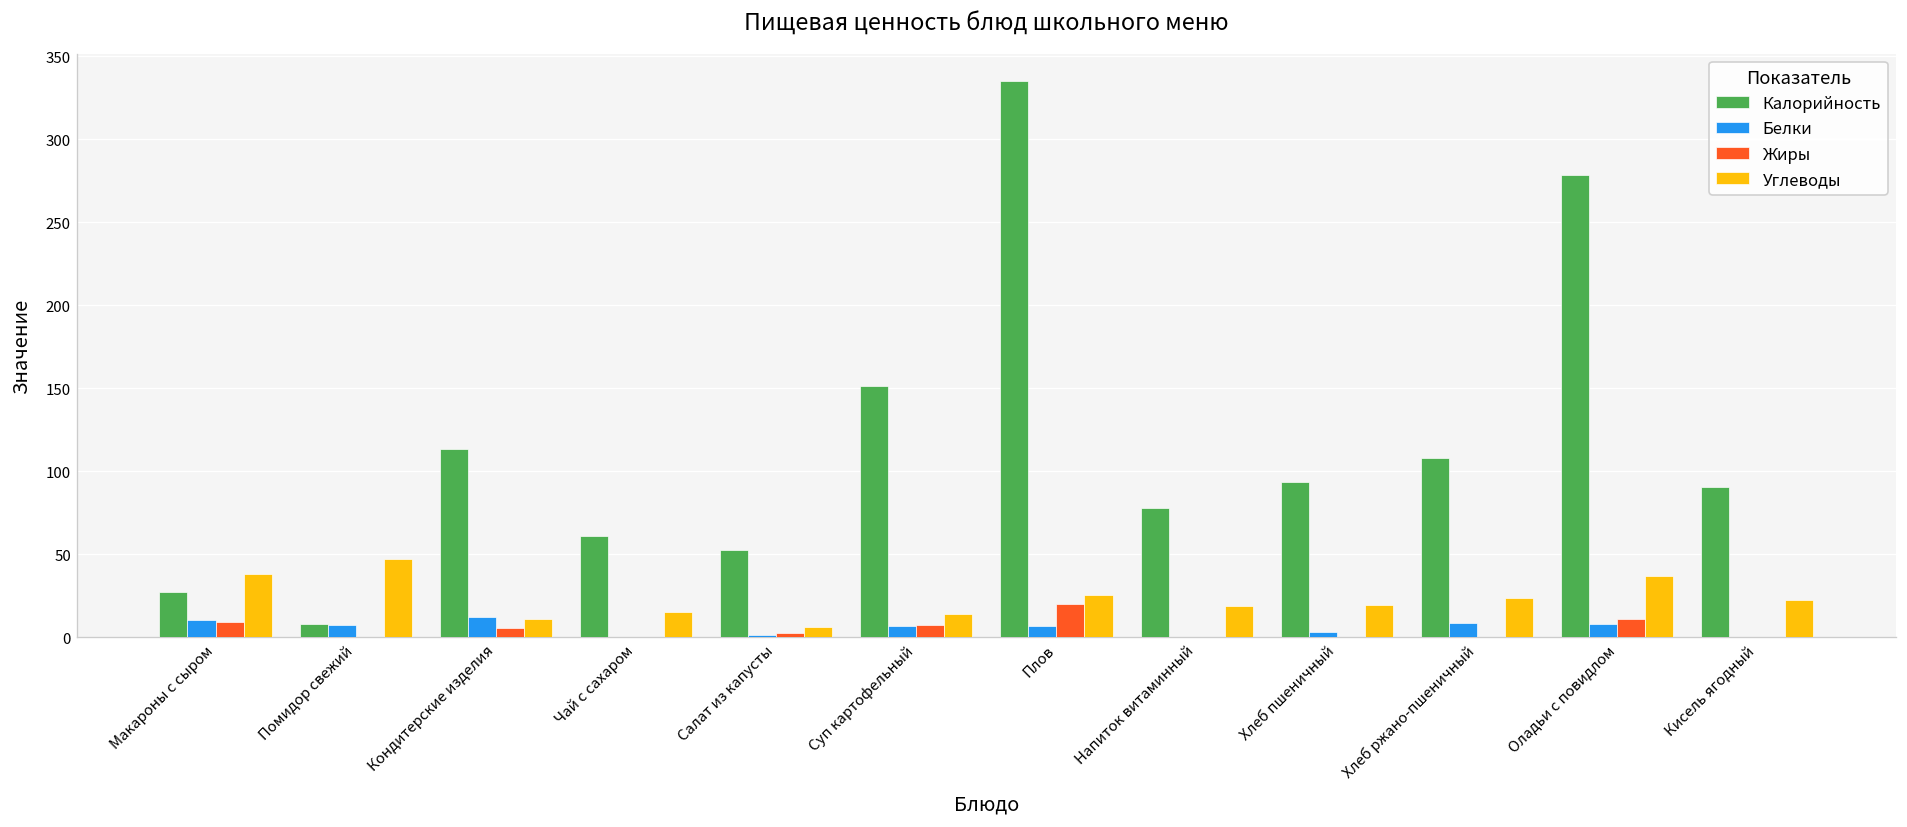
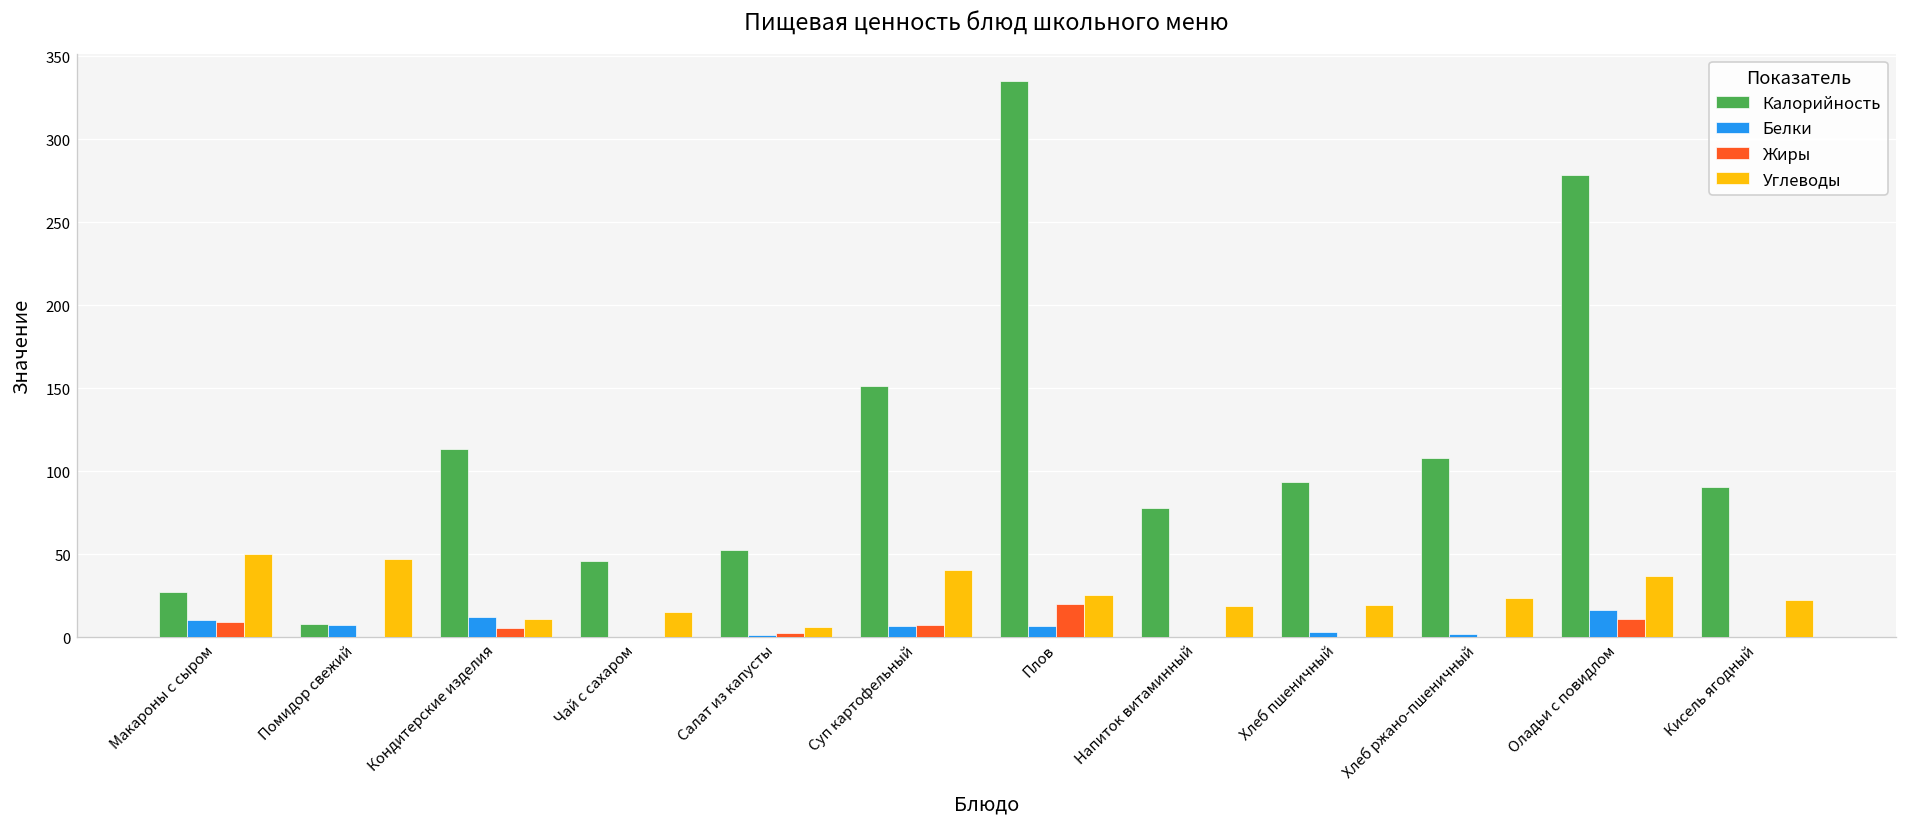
  {
    "Калорийность": {
      "Макароны с сыром": 27,
      "Помидор свежий": 8,
      "Кондитерские изделия": 114,
-     "Чай с сахаром": 61,
+     "Чай с сахаром": 46,
      "Салат из капусты": 53,
      "Суп картофельный": 151,
      "Плов": 335,
      "Напиток витаминный": 78,
      "Хлеб пшеничный": 94,
      "Хлеб ржано-пшеничный": 108,
      "Оладьи с повидлом": 279,
      "Кисель ягодный": 91
    },
    "Белки": {
      "Макароны с сыром": 11,
      "Помидор свежий": 7,
      "Кондитерские изделия": 12,
      "Суп картофельный": 7,
      "Плов": 7,
      "Хлеб пшеничный": 3,
-     "Хлеб ржано-пшеничный": 9,
-     "Оладьи с повидлом": 8
+     "Хлеб ржано-пшеничный": 2,
+     "Оладьи с повидлом": 16
    },
    "Жиры": {
      "Макароны с сыром": 9,
      "Кондитерские изделия": 5,
      "Салат из капусты": 3,
      "Суп картофельный": 8,
      "Плов": 20,
      "Оладьи с повидлом": 11
    },
    "Углеводы": {
-     "Макароны с сыром": 38,
+     "Макароны с сыром": 50,
      "Помидор свежий": 47,
      "Кондитерские изделия": 11,
      "Чай с сахаром": 15,
      "Салат из капусты": 6,
-     "Суп картофельный": 14,
+     "Суп картофельный": 40,
      "Плов": 26,
      "Напиток витаминный": 19,
      "Хлеб пшеничный": 20,
      "Хлеб ржано-пшеничный": 24,
      "Оладьи с повидлом": 37,
      "Кисель ягодный": 22
    }
  }
